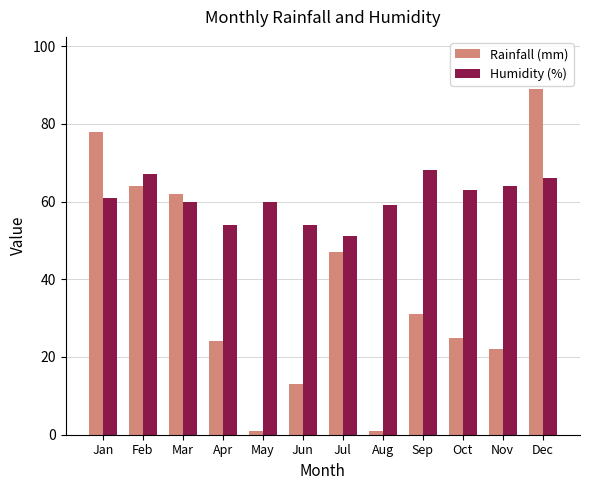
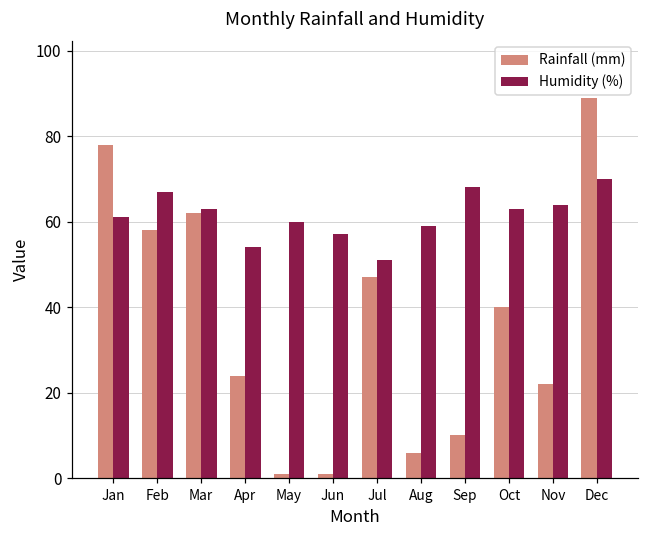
  {
    "Rainfall (mm)": {
      "Jan": 78,
-     "Feb": 64,
+     "Feb": 58,
      "Mar": 62,
      "Apr": 24,
      "May": 1,
-     "Jun": 13,
+     "Jun": 1,
      "Jul": 47,
-     "Aug": 1,
-     "Sep": 31,
-     "Oct": 25,
+     "Aug": 6,
+     "Sep": 10,
+     "Oct": 40,
      "Nov": 22,
      "Dec": 89
    },
    "Humidity (%)": {
      "Jan": 61,
      "Feb": 67,
-     "Mar": 60,
+     "Mar": 63,
      "Apr": 54,
      "May": 60,
-     "Jun": 54,
+     "Jun": 57,
      "Jul": 51,
      "Aug": 59,
      "Sep": 68,
      "Oct": 63,
      "Nov": 64,
-     "Dec": 66
+     "Dec": 70
    }
  }
